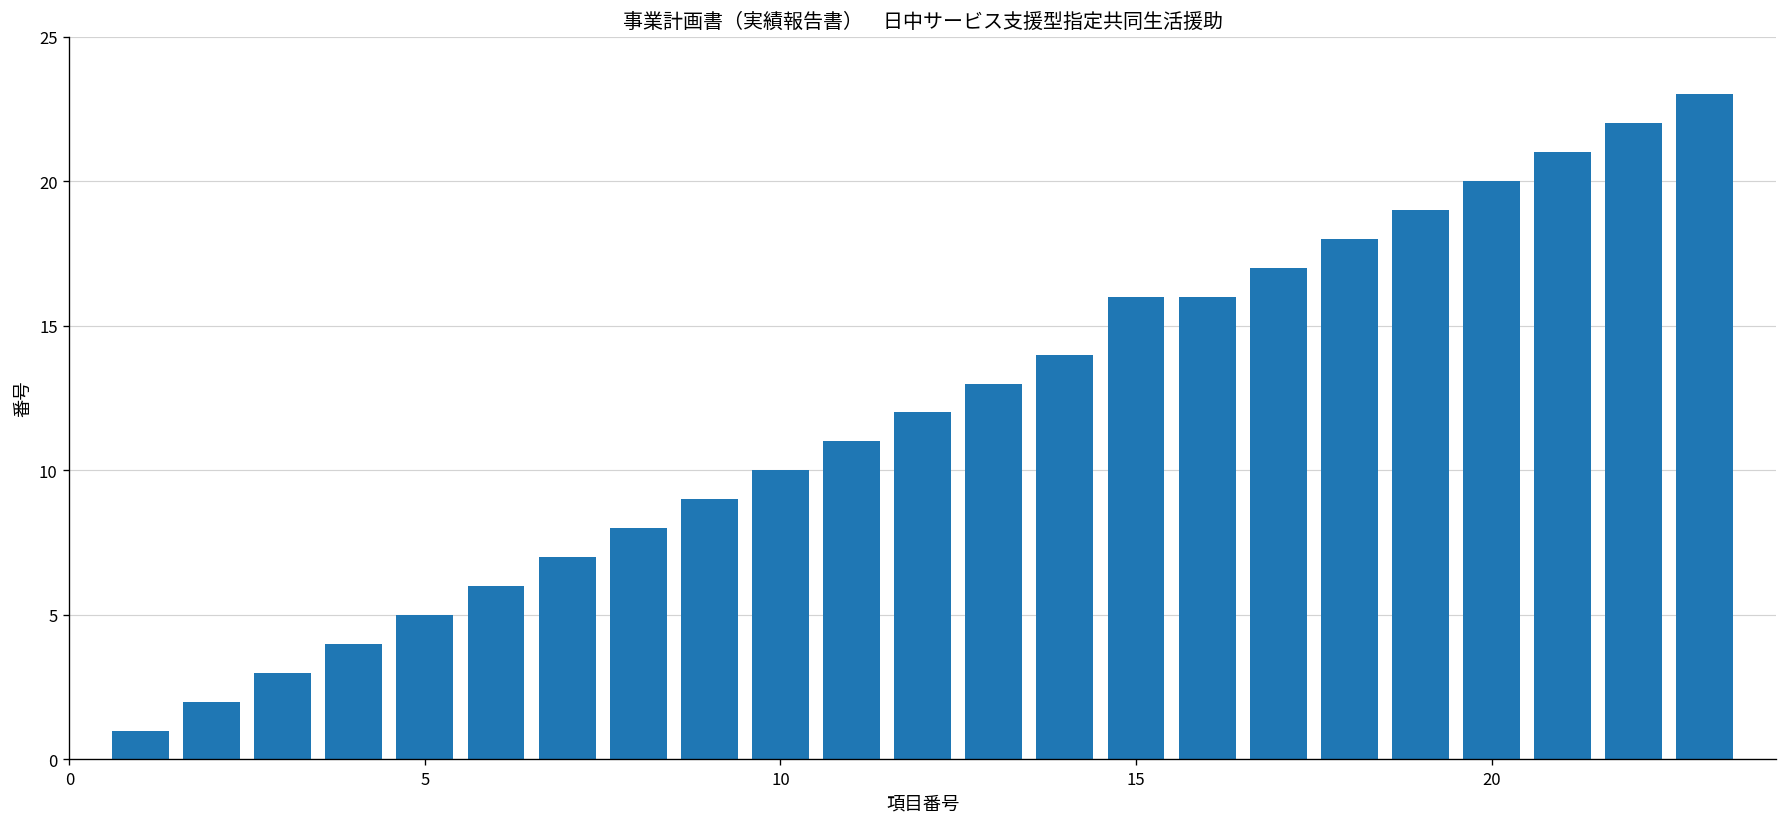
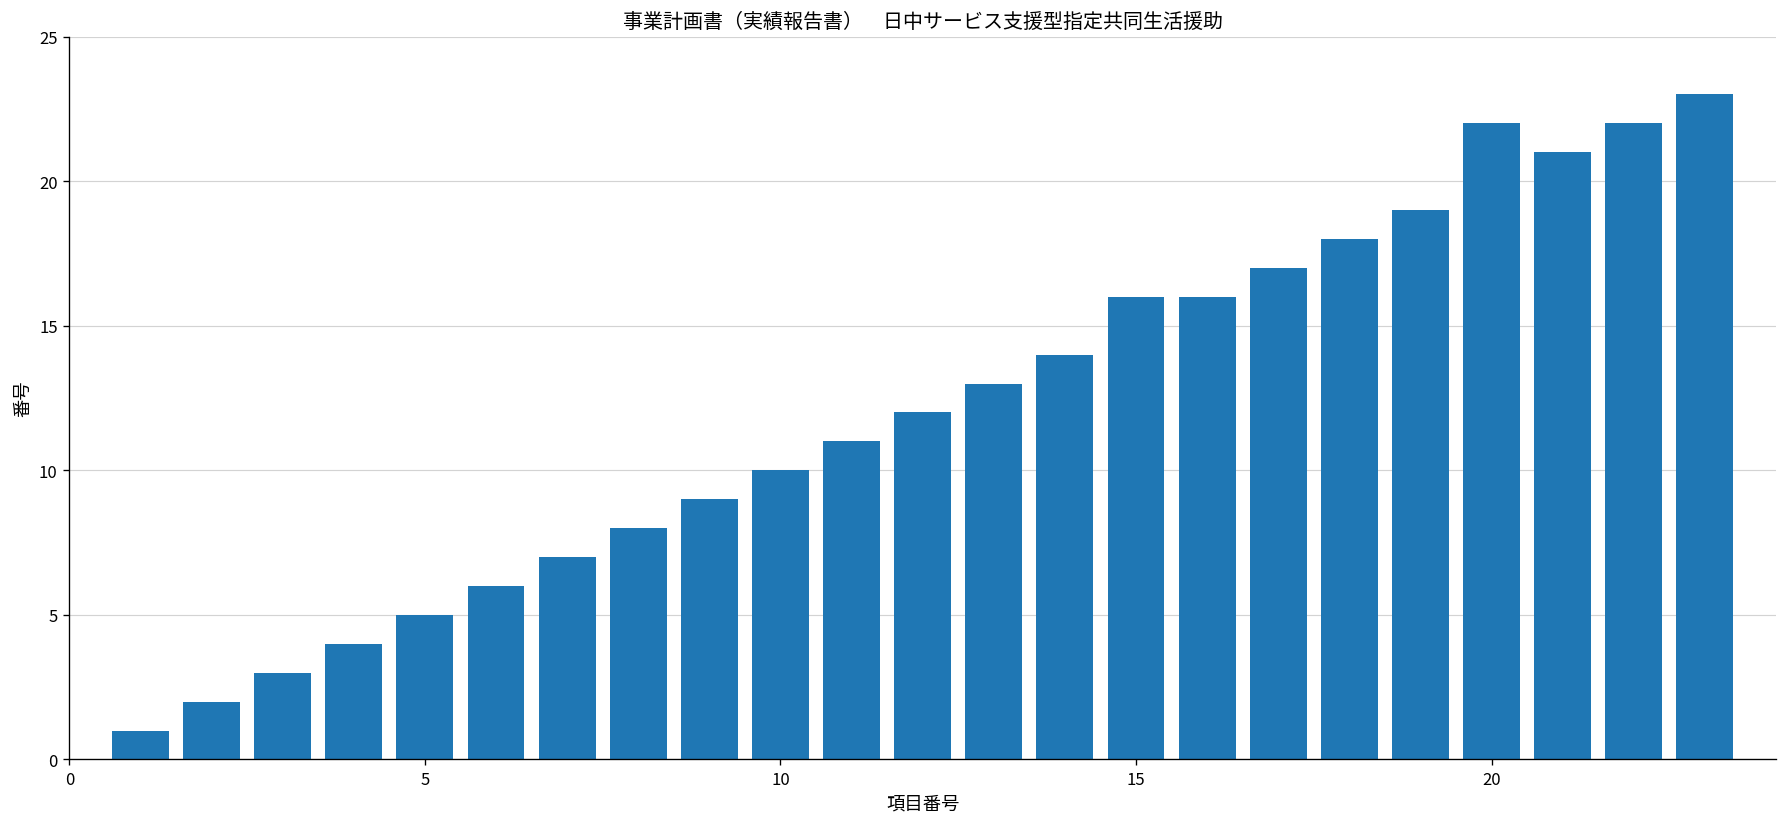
  {
    "5": 5,
    "10": 10,
    "15": 16,
-   "20": 20
+   "20": 22
  }
